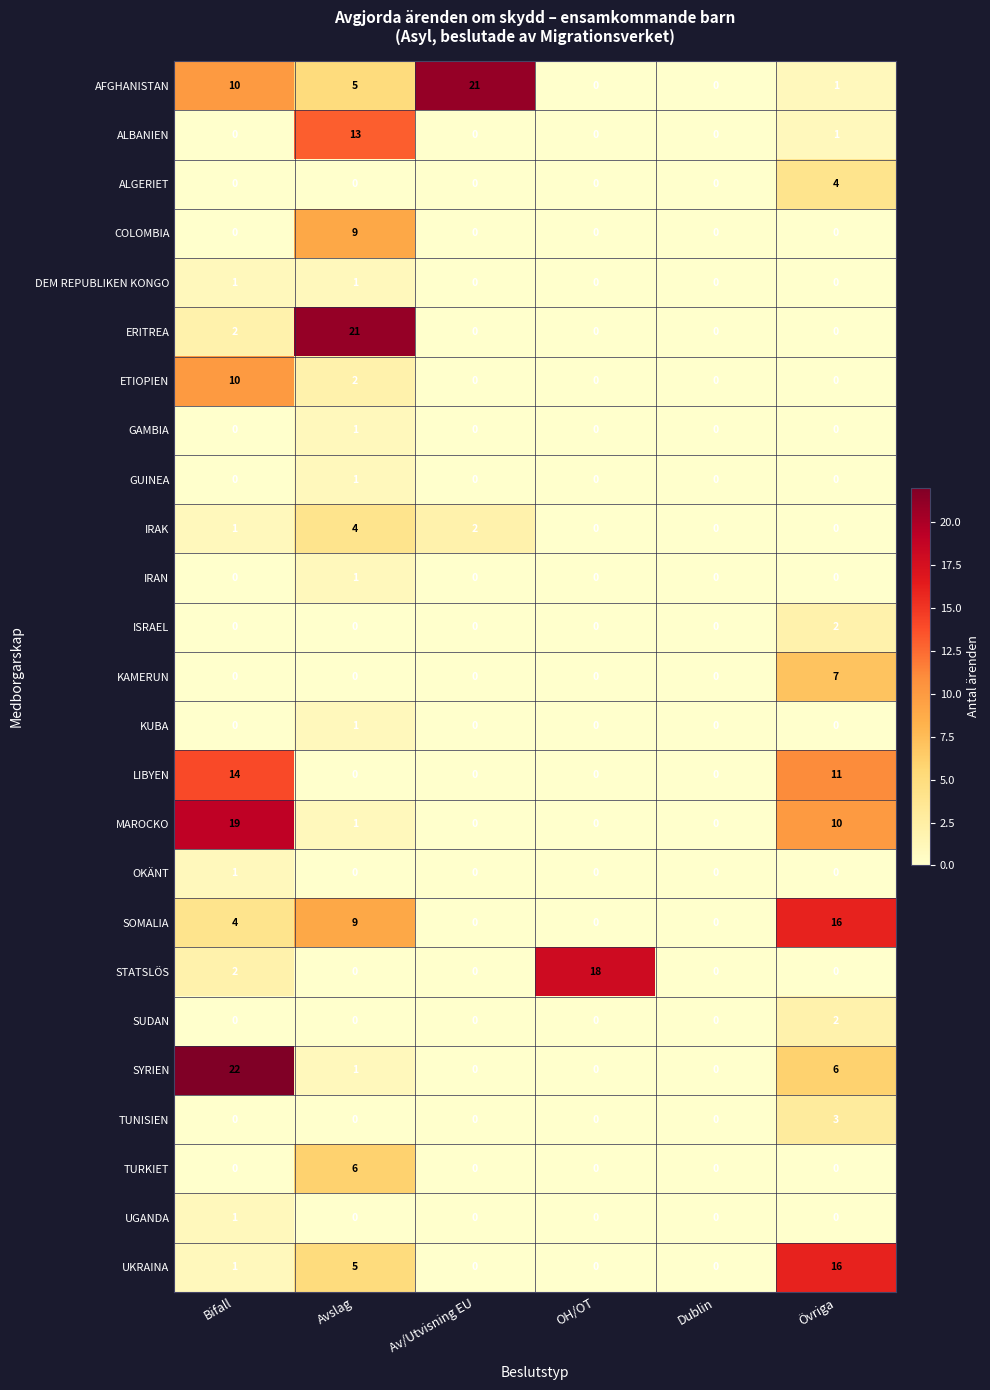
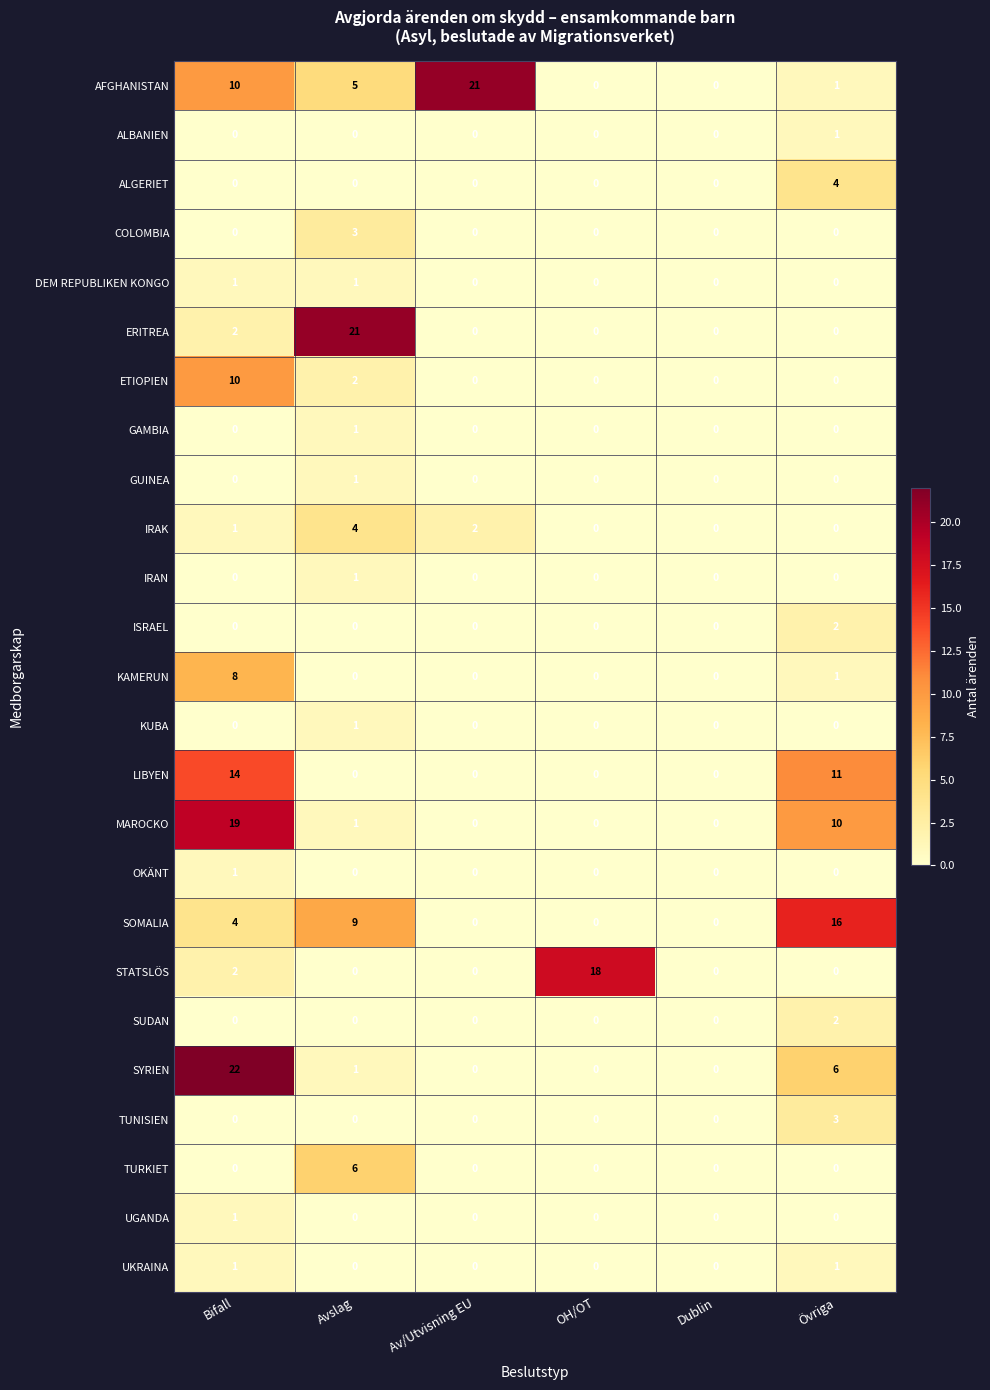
  {
    "AFGHANISTAN": {
      "Bifall": 10,
      "Avslag": 5,
      "Av/Utvisning EU": 21,
      "OH/OT": 0,
      "Dublin": 0,
      "Övriga": 1
    },
    "ALBANIEN": {
      "Bifall": 0,
-     "Avslag": 13,
+     "Avslag": 0,
      "Av/Utvisning EU": 0,
      "OH/OT": 0,
      "Dublin": 0,
      "Övriga": 1
    },
    "ALGERIET": {
      "Bifall": 0,
      "Avslag": 0,
      "Av/Utvisning EU": 0,
      "OH/OT": 0,
      "Dublin": 0,
      "Övriga": 4
    },
    "COLOMBIA": {
      "Bifall": 0,
-     "Avslag": 9,
+     "Avslag": 3,
      "Av/Utvisning EU": 0,
      "OH/OT": 0,
      "Dublin": 0,
      "Övriga": 0
    },
    "DEM REPUBLIKEN KONGO": {
      "Bifall": 1,
      "Avslag": 1,
      "Av/Utvisning EU": 0,
      "OH/OT": 0,
      "Dublin": 0,
      "Övriga": 0
    },
    "ERITREA": {
      "Bifall": 2,
      "Avslag": 21,
      "Av/Utvisning EU": 0,
      "OH/OT": 0,
      "Dublin": 0,
      "Övriga": 0
    },
    "ETIOPIEN": {
      "Bifall": 10,
      "Avslag": 2,
      "Av/Utvisning EU": 0,
      "OH/OT": 0,
      "Dublin": 0,
      "Övriga": 0
    },
    "GAMBIA": {
      "Bifall": 0,
      "Avslag": 1,
      "Av/Utvisning EU": 0,
      "OH/OT": 0,
      "Dublin": 0,
      "Övriga": 0
    },
    "GUINEA": {
      "Bifall": 0,
      "Avslag": 1,
      "Av/Utvisning EU": 0,
      "OH/OT": 0,
      "Dublin": 0,
      "Övriga": 0
    },
    "IRAK": {
      "Bifall": 1,
      "Avslag": 4,
      "Av/Utvisning EU": 2,
      "OH/OT": 0,
      "Dublin": 0,
      "Övriga": 0
    },
    "IRAN": {
      "Bifall": 0,
      "Avslag": 1,
      "Av/Utvisning EU": 0,
      "OH/OT": 0,
      "Dublin": 0,
      "Övriga": 0
    },
    "ISRAEL": {
      "Bifall": 0,
      "Avslag": 0,
      "Av/Utvisning EU": 0,
      "OH/OT": 0,
      "Dublin": 0,
      "Övriga": 2
    },
    "KAMERUN": {
-     "Bifall": 0,
+     "Bifall": 8,
      "Avslag": 0,
      "Av/Utvisning EU": 0,
      "OH/OT": 0,
      "Dublin": 0,
-     "Övriga": 7
+     "Övriga": 1
    },
    "KUBA": {
      "Bifall": 0,
      "Avslag": 1,
      "Av/Utvisning EU": 0,
      "OH/OT": 0,
      "Dublin": 0,
      "Övriga": 0
    },
    "LIBYEN": {
      "Bifall": 14,
      "Avslag": 0,
      "Av/Utvisning EU": 0,
      "OH/OT": 0,
      "Dublin": 0,
      "Övriga": 11
    },
    "MAROCKO": {
      "Bifall": 19,
      "Avslag": 1,
      "Av/Utvisning EU": 0,
      "OH/OT": 0,
      "Dublin": 0,
      "Övriga": 10
    },
    "OKÄNT": {
      "Bifall": 1,
      "Avslag": 0,
      "Av/Utvisning EU": 0,
      "OH/OT": 0,
      "Dublin": 0,
      "Övriga": 0
    },
    "SOMALIA": {
      "Bifall": 4,
      "Avslag": 9,
      "Av/Utvisning EU": 0,
      "OH/OT": 0,
      "Dublin": 0,
      "Övriga": 16
    },
    "STATSLÖS": {
      "Bifall": 2,
      "Avslag": 0,
      "Av/Utvisning EU": 0,
      "OH/OT": 18,
      "Dublin": 0,
      "Övriga": 0
    },
    "SUDAN": {
      "Bifall": 0,
      "Avslag": 0,
      "Av/Utvisning EU": 0,
      "OH/OT": 0,
      "Dublin": 0,
      "Övriga": 2
    },
    "SYRIEN": {
      "Bifall": 22,
      "Avslag": 1,
      "Av/Utvisning EU": 0,
      "OH/OT": 0,
      "Dublin": 0,
      "Övriga": 6
    },
    "TUNISIEN": {
      "Bifall": 0,
      "Avslag": 0,
      "Av/Utvisning EU": 0,
      "OH/OT": 0,
      "Dublin": 0,
      "Övriga": 3
    },
    "TURKIET": {
      "Bifall": 0,
      "Avslag": 6,
      "Av/Utvisning EU": 0,
      "OH/OT": 0,
      "Dublin": 0,
      "Övriga": 0
    },
    "UGANDA": {
      "Bifall": 1,
      "Avslag": 0,
      "Av/Utvisning EU": 0,
      "OH/OT": 0,
      "Dublin": 0,
      "Övriga": 0
    },
    "UKRAINA": {
      "Bifall": 1,
-     "Avslag": 5,
+     "Avslag": 0,
      "Av/Utvisning EU": 0,
      "OH/OT": 0,
      "Dublin": 0,
-     "Övriga": 16
+     "Övriga": 1
    }
  }
